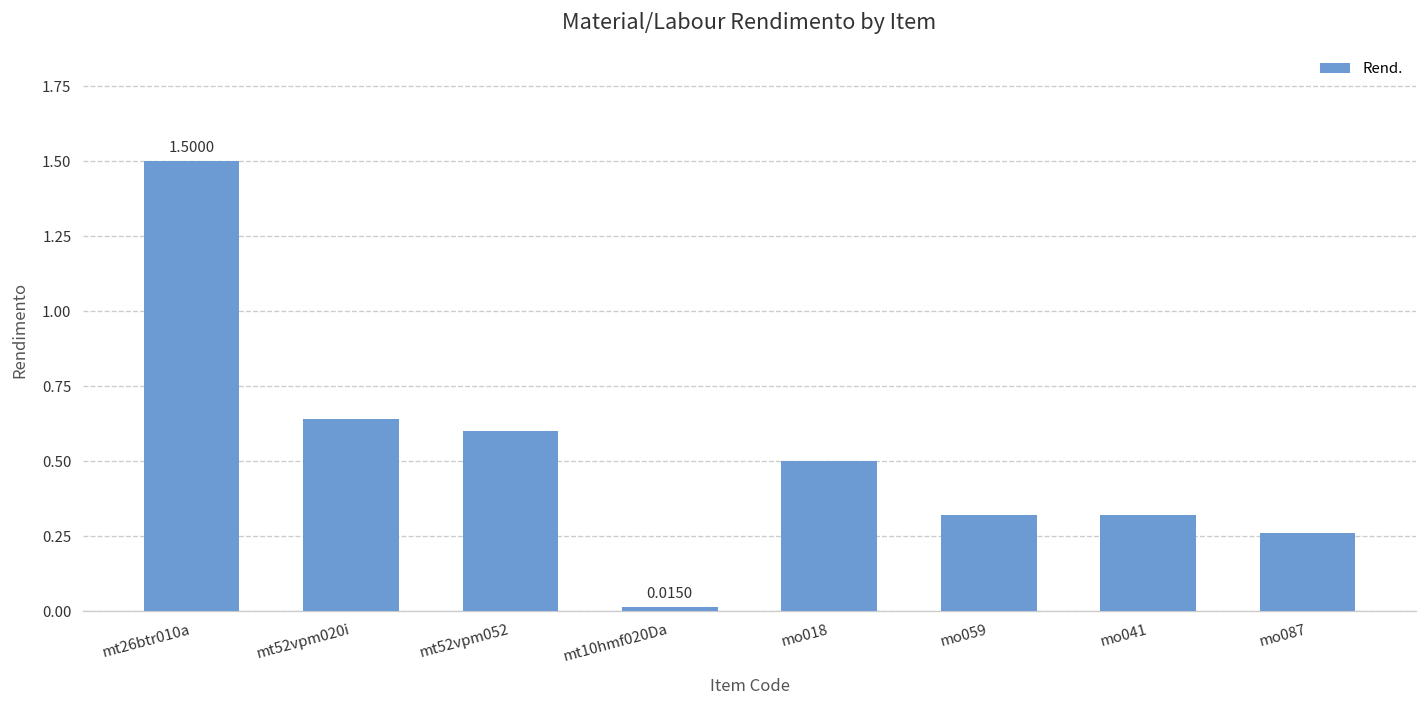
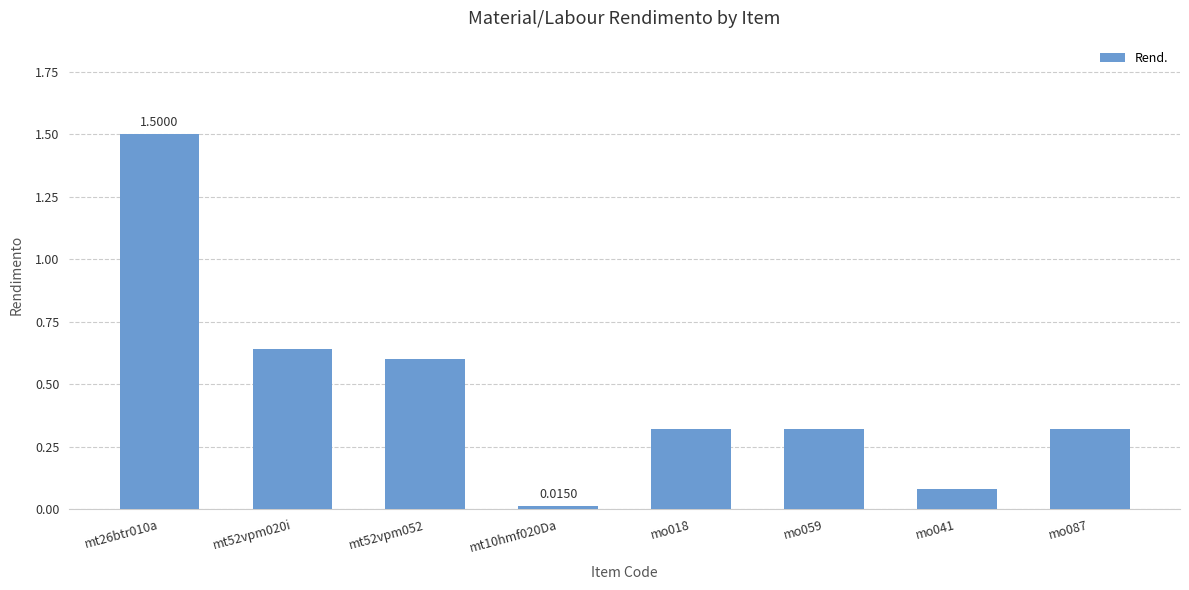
  {
    "mt52vpm020i": 0.64,
    "mt52vpm052": 0.60,
-   "mo018": 0.50,
+   "mo018": 0.32,
    "mo059": 0.32,
-   "mo041": 0.32,
-   "mo087": 0.26
+   "mo041": 0.08,
+   "mo087": 0.32
  }
